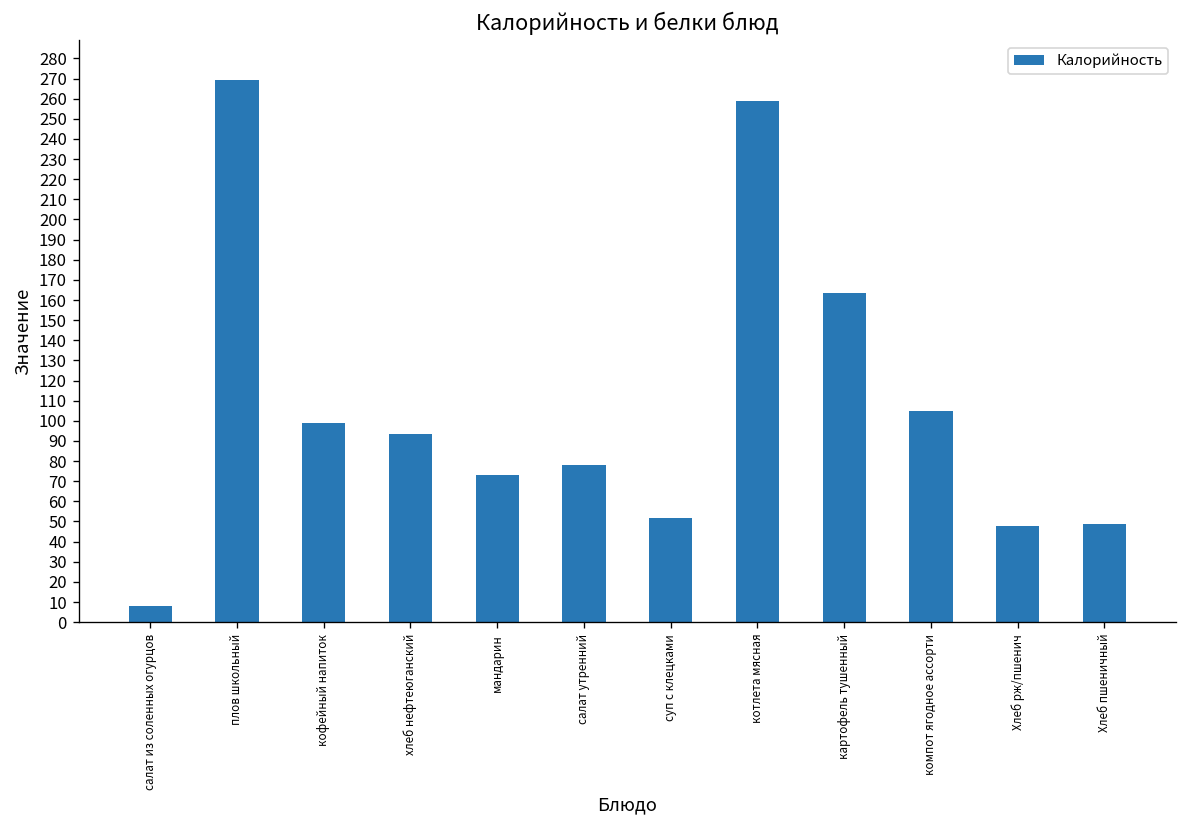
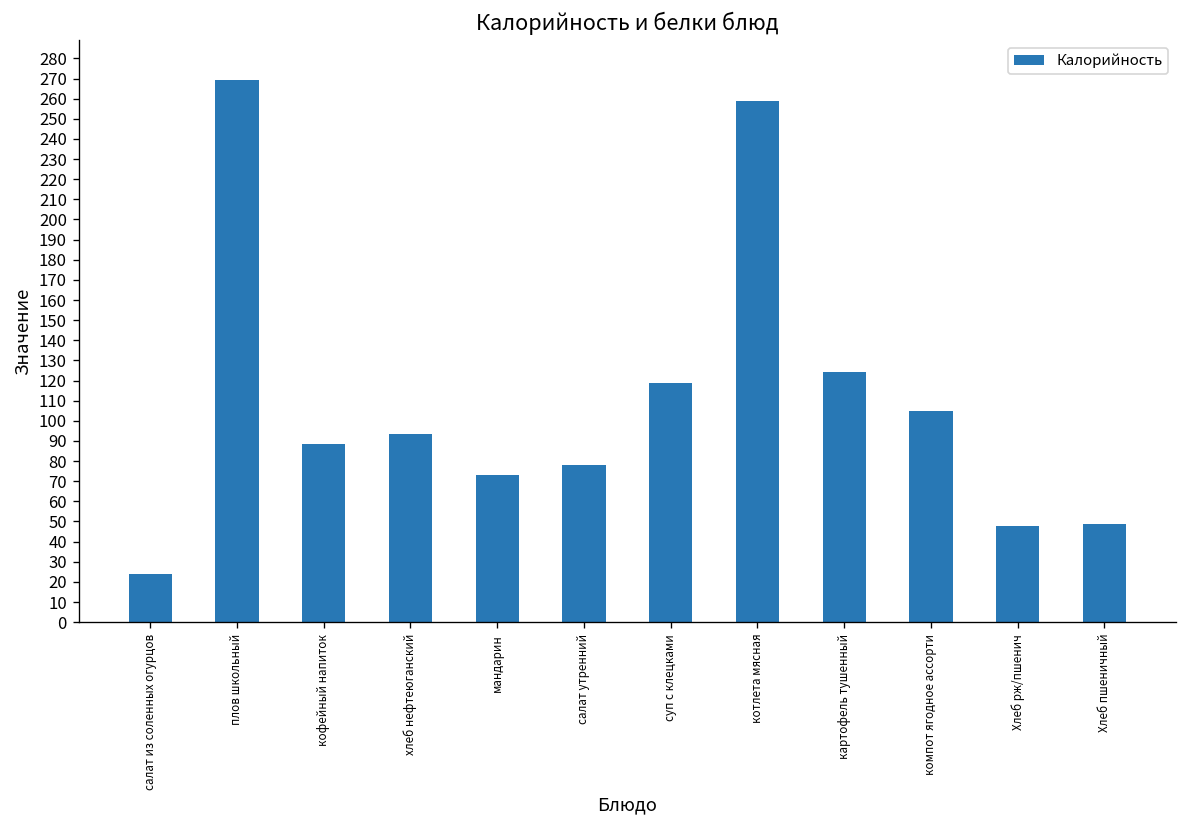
  {
-   "салат из соленных огурцов": 8,
+   "салат из соленных огурцов": 24,
    "плов школьный": 269,
-   "кофейный напиток": 99,
+   "кофейный напиток": 88,
    "хлеб нефтеюганский": 94,
    "мандарин": 73,
    "салат утренний": 78,
-   "суп с клецками": 52,
+   "суп с клецками": 119,
    "котлета мясная": 259,
-   "картофель тушенный": 164,
+   "картофель тушенный": 124,
    "компот ягодное ассорти": 105,
    "Хлеб рж/пшенич": 48,
    "Хлеб пшеничный": 49
  }
